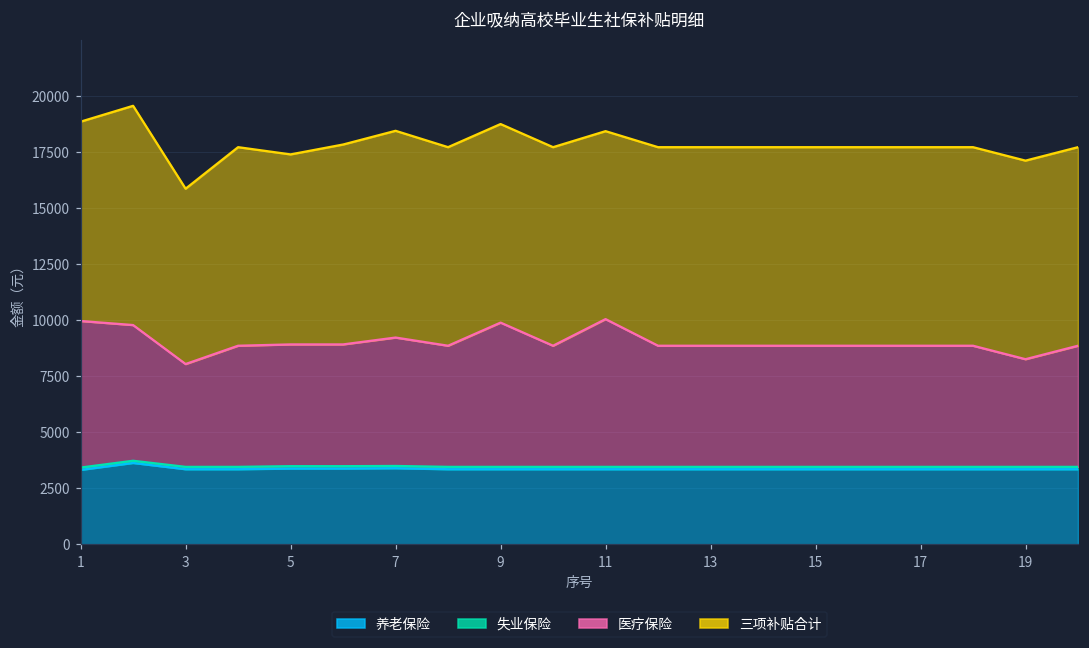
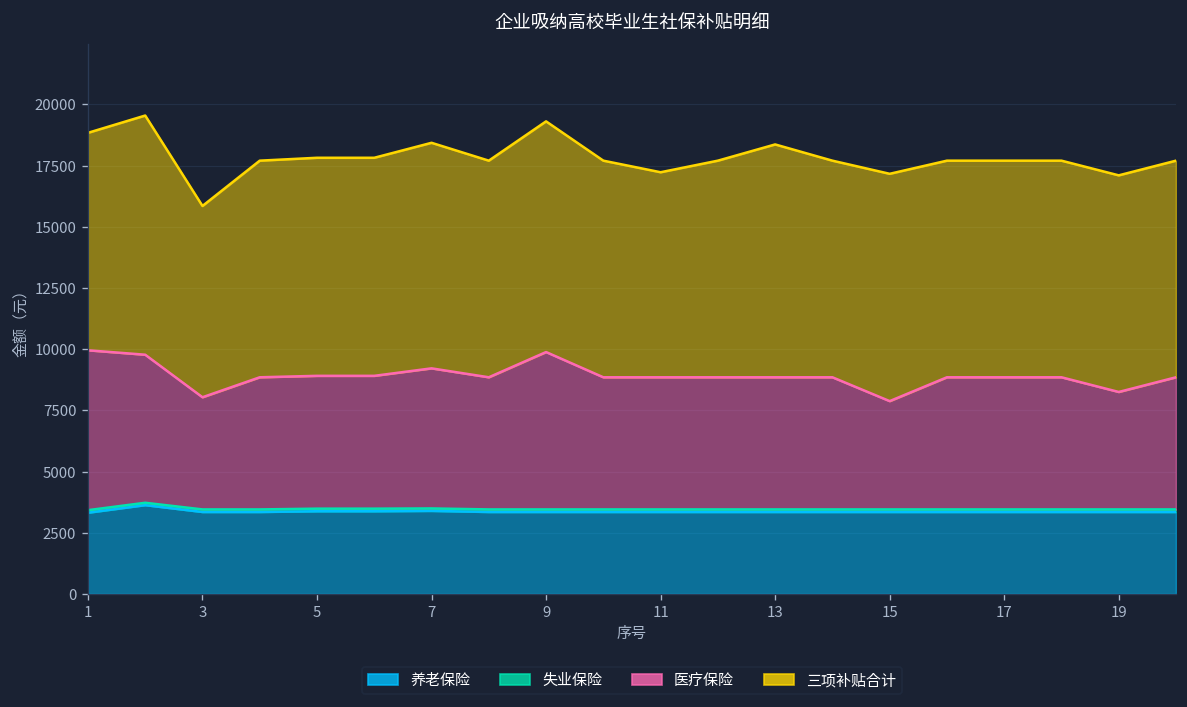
  {
    "医疗保险": {
      "1": 6500,
      "3": 4600,
      "5": 5400,
      "7": 5700,
      "9": 6400,
-     "11": 6600,
+     "11": 5400,
      "13": 5400,
-     "15": 5400,
+     "15": 4400,
      "17": 5400,
      "19": 4800
    },
    "三项补贴合计": {
      "1": 8900,
      "3": 7800,
-     "5": 8500,
+     "5": 8900,
      "7": 9200,
-     "9": 8900,
+     "9": 9400,
      "11": 8400,
-     "13": 8900,
-     "15": 8900,
+     "13": 9500,
+     "15": 9300,
      "17": 8900,
      "19": 8900
    }
  }
